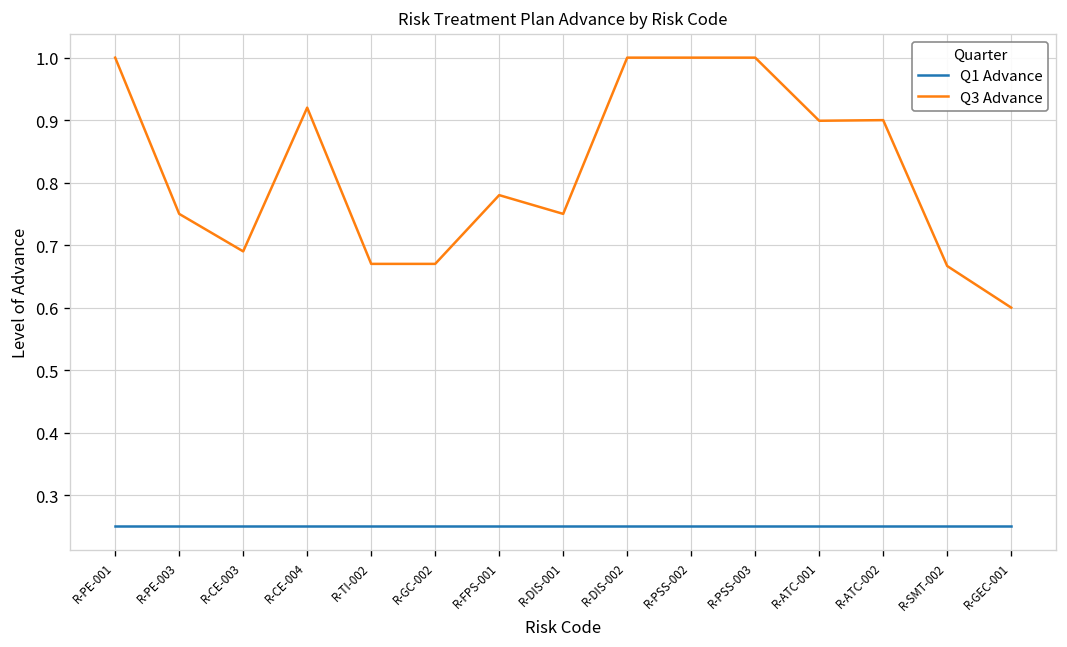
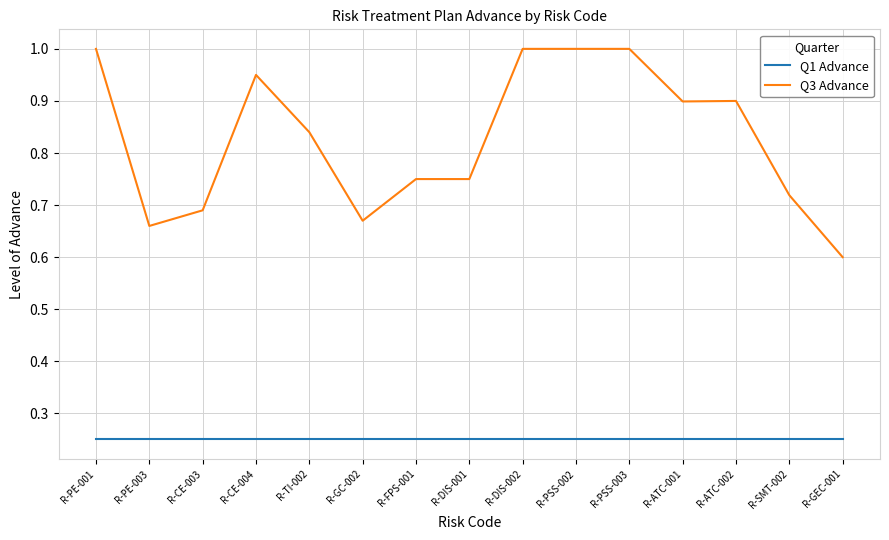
  {
    "Q1 Advance": {
      "R-PE-001": 0.25,
      "R-PE-003": 0.25,
      "R-CE-003": 0.25,
      "R-CE-004": 0.25,
      "R-TI-002": 0.25,
      "R-GC-002": 0.25,
      "R-FPS-001": 0.25,
      "R-DIS-001": 0.25,
      "R-DIS-002": 0.25,
      "R-PSS-002": 0.25,
      "R-PSS-003": 0.25,
      "R-ATC-001": 0.25,
      "R-ATC-002": 0.25,
      "R-SMT-002": 0.25,
      "R-GEC-001": 0.25
    },
    "Q3 Advance": {
      "R-PE-001": 1.00,
-     "R-PE-003": 0.75,
+     "R-PE-003": 0.66,
      "R-CE-003": 0.69,
-     "R-CE-004": 0.92,
-     "R-TI-002": 0.67,
+     "R-CE-004": 0.95,
+     "R-TI-002": 0.84,
      "R-GC-002": 0.67,
-     "R-FPS-001": 0.78,
+     "R-FPS-001": 0.75,
      "R-DIS-001": 0.75,
      "R-DIS-002": 1.00,
      "R-PSS-002": 1.00,
      "R-PSS-003": 1.00,
      "R-ATC-001": 0.90,
      "R-ATC-002": 0.90,
-     "R-SMT-002": 0.67,
+     "R-SMT-002": 0.72,
      "R-GEC-001": 0.60
    }
  }
